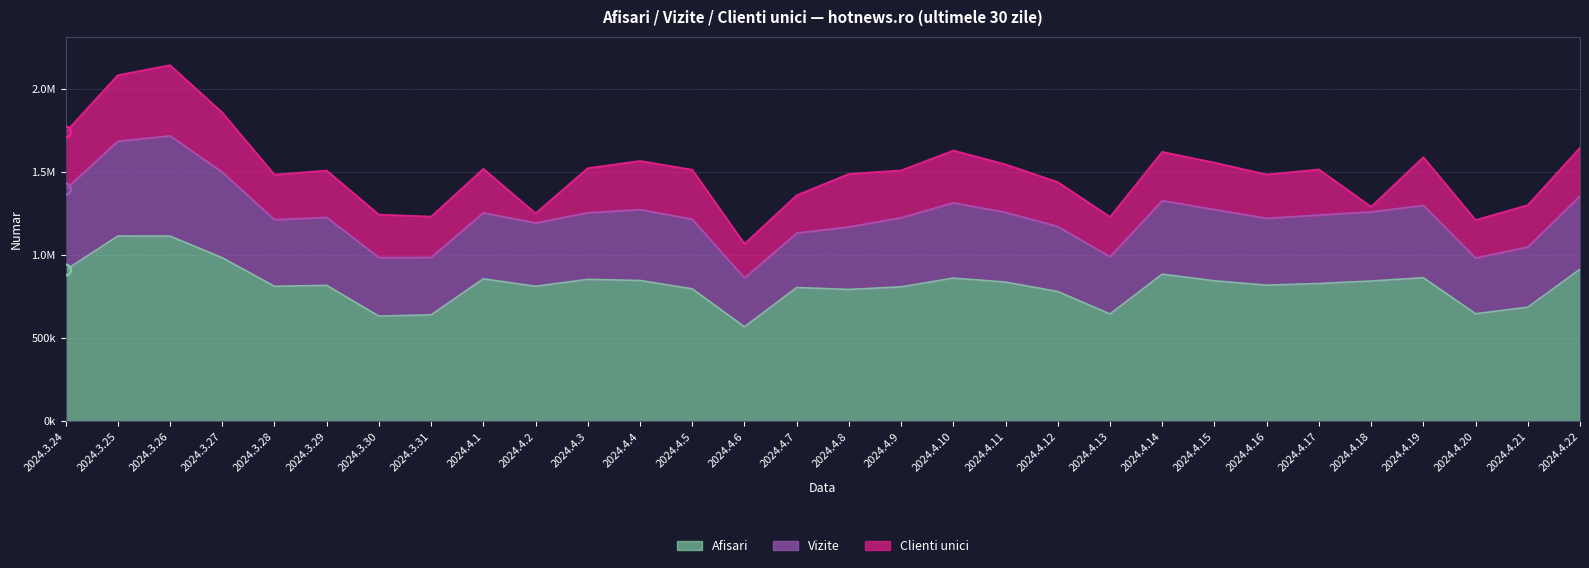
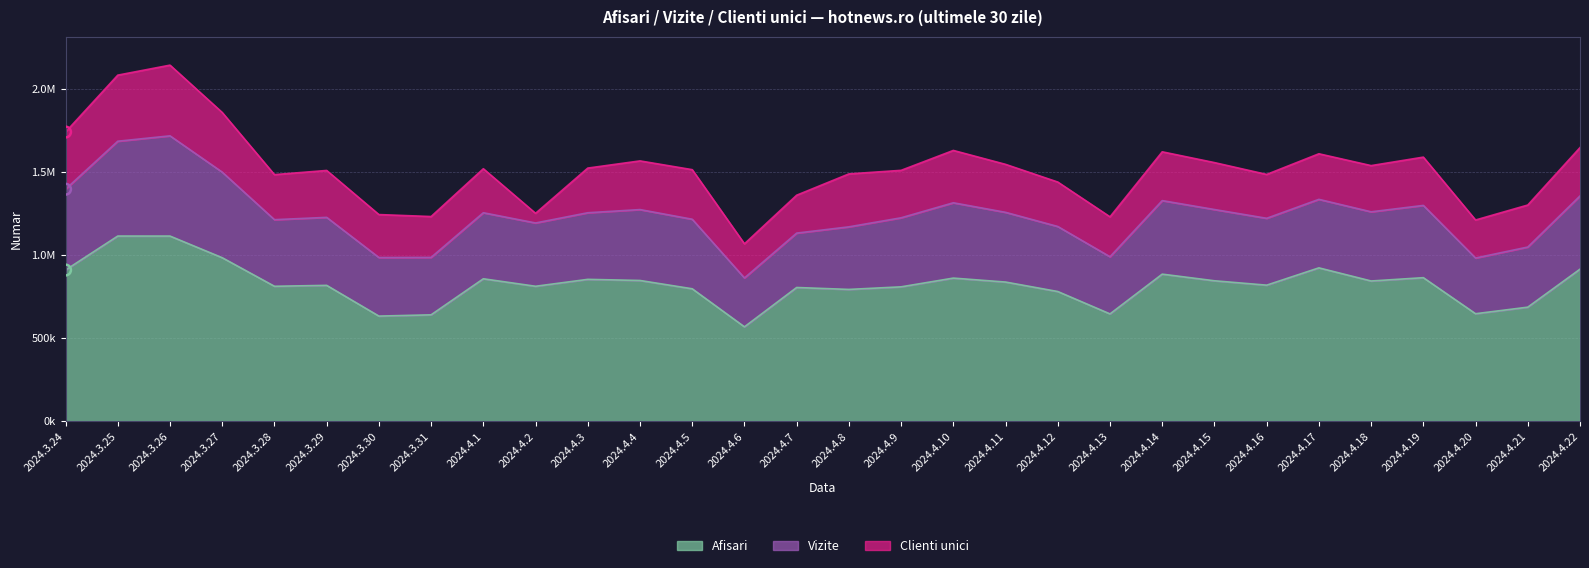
  {
    "Afisari": {
      "2024.3.25": 1110000,
      "2024.3.26": 1110000,
      "2024.3.27": 980000,
      "2024.3.28": 810000,
      "2024.3.29": 820000,
      "2024.3.30": 630000,
      "2024.3.31": 640000,
      "2024.4.1": 860000,
      "2024.4.2": 810000,
      "2024.4.3": 850000,
      "2024.4.4": 850000,
      "2024.4.5": 800000,
      "2024.4.6": 570000,
      "2024.4.7": 800000,
      "2024.4.8": 790000,
      "2024.4.9": 810000,
      "2024.4.10": 860000,
      "2024.4.11": 840000,
      "2024.4.12": 780000,
      "2024.4.13": 640000,
      "2024.4.14": 880000,
      "2024.4.15": 840000,
      "2024.4.16": 820000,
-     "2024.4.17": 830000,
+     "2024.4.17": 920000,
      "2024.4.18": 840000,
      "2024.4.19": 860000,
      "2024.4.20": 650000,
      "2024.4.21": 690000,
      "2024.4.22": 910000
    },
    "Vizite": {
      "2024.3.25": 570000,
      "2024.3.26": 600000,
      "2024.3.27": 510000,
      "2024.3.28": 400000,
      "2024.3.29": 410000,
      "2024.3.30": 350000,
      "2024.3.31": 350000,
      "2024.4.1": 400000,
      "2024.4.2": 380000,
      "2024.4.3": 400000,
      "2024.4.4": 430000,
      "2024.4.5": 420000,
      "2024.4.6": 290000,
      "2024.4.7": 330000,
      "2024.4.8": 380000,
      "2024.4.9": 420000,
      "2024.4.10": 450000,
      "2024.4.11": 420000,
      "2024.4.12": 390000,
      "2024.4.13": 340000,
      "2024.4.14": 440000,
      "2024.4.15": 430000,
      "2024.4.16": 400000,
      "2024.4.17": 410000,
      "2024.4.18": 420000,
      "2024.4.19": 430000,
      "2024.4.20": 340000,
      "2024.4.21": 360000,
      "2024.4.22": 440000
    },
    "Clienti unici": {
      "2024.3.25": 400000,
      "2024.3.26": 430000,
      "2024.3.27": 360000,
      "2024.3.28": 270000,
      "2024.3.29": 280000,
      "2024.3.30": 260000,
      "2024.3.31": 250000,
      "2024.4.1": 260000,
      "2024.4.2": 60000,
      "2024.4.3": 270000,
      "2024.4.4": 290000,
      "2024.4.5": 300000,
      "2024.4.6": 210000,
      "2024.4.7": 230000,
      "2024.4.8": 320000,
      "2024.4.9": 290000,
      "2024.4.10": 310000,
      "2024.4.11": 290000,
      "2024.4.12": 270000,
      "2024.4.13": 240000,
      "2024.4.14": 290000,
      "2024.4.15": 280000,
      "2024.4.16": 260000,
      "2024.4.17": 270000,
-     "2024.4.18": 30000,
+     "2024.4.18": 280000,
      "2024.4.19": 290000,
      "2024.4.20": 230000,
      "2024.4.21": 250000,
      "2024.4.22": 290000
    }
  }
